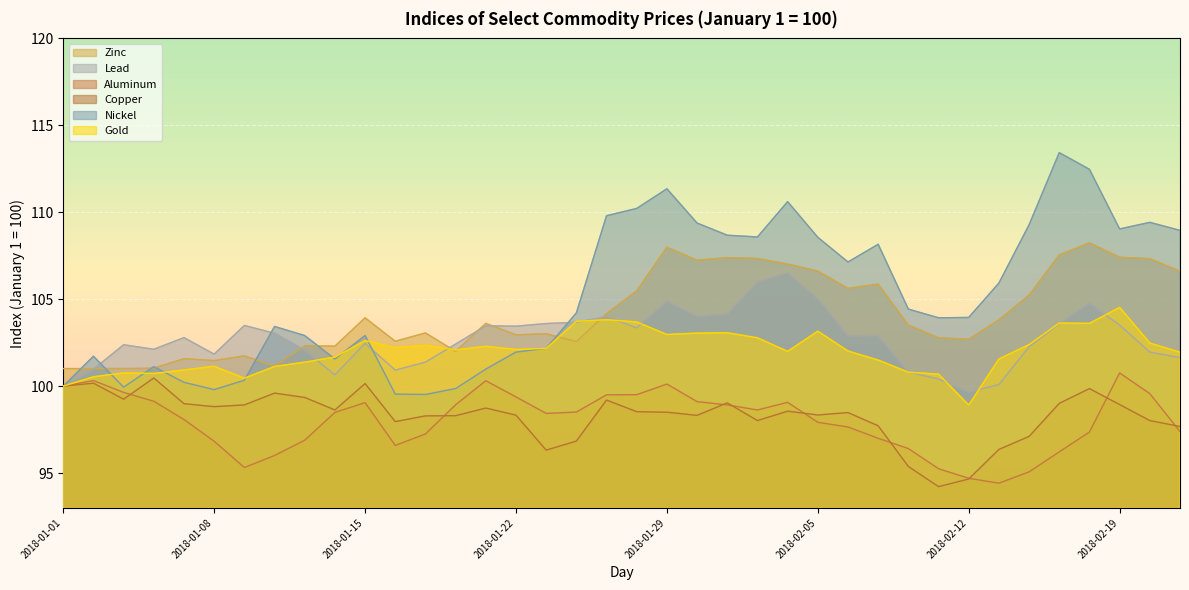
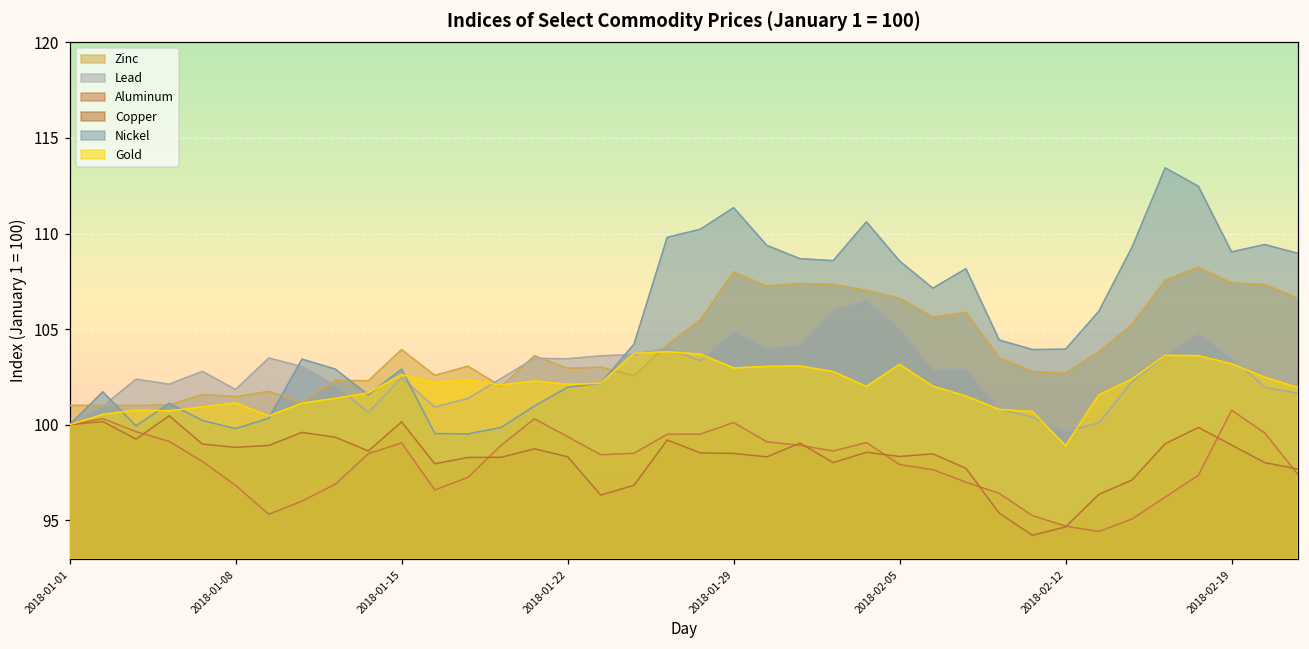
  {
    "Gold": {
      "2018-01-08": 101.1,
      "2018-01-15": 102.6,
      "2018-01-22": 102.1,
      "2018-01-29": 103.0,
      "2018-02-05": 103.2,
      "2018-02-12": 98.9,
-     "2018-02-19": 104.5
+     "2018-02-19": 103.2
    }
  }
